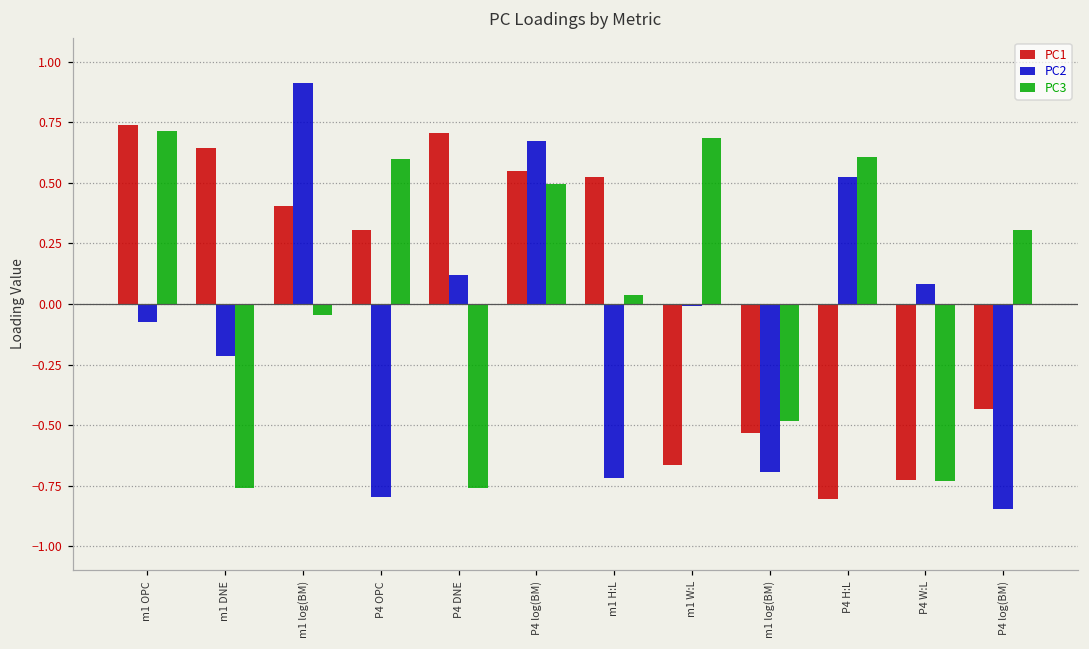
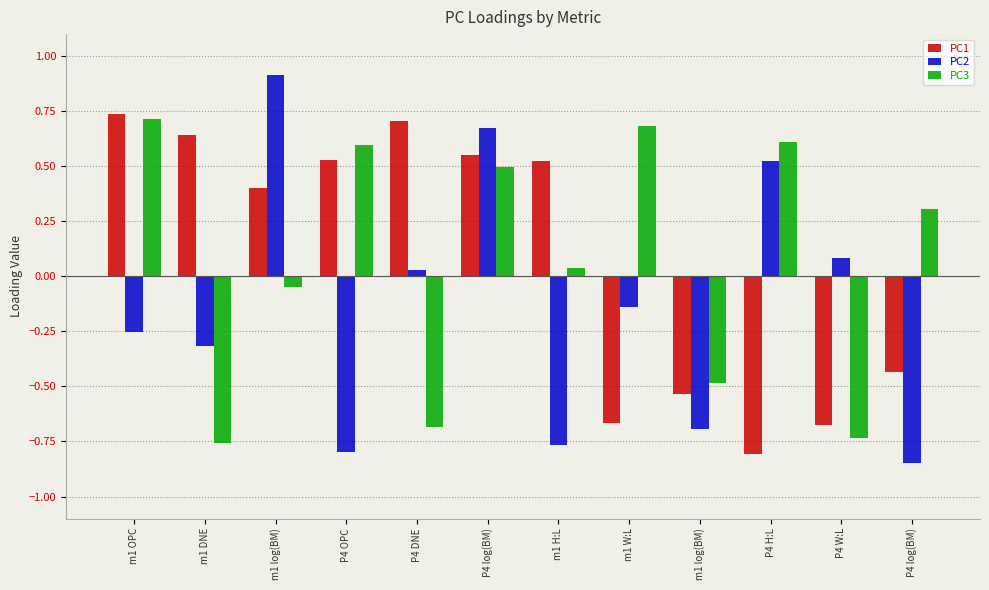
  {
    "PC1": {
      "m1 OPC": 0.74,
      "m1 DNE": 0.64,
-     "P4 OPC": 0.31,
+     "P4 OPC": 0.53,
      "P4 DNE": 0.70,
      "m1 H:L": 0.52,
      "m1 W:L": -0.66,
      "P4 H:L": -0.81,
-     "P4 W:L": -0.72
+     "P4 W:L": -0.68
    },
    "PC2": {
-     "m1 OPC": -0.07,
-     "m1 DNE": -0.22,
+     "m1 OPC": -0.25,
+     "m1 DNE": -0.32,
      "P4 OPC": -0.80,
-     "P4 DNE": 0.12,
-     "m1 H:L": -0.72,
-     "m1 W:L": -0.01,
+     "P4 DNE": 0.03,
+     "m1 H:L": -0.77,
+     "m1 W:L": -0.14,
      "P4 H:L": 0.52,
      "P4 W:L": 0.08
    },
    "PC3": {
      "m1 OPC": 0.72,
      "m1 DNE": -0.76,
      "P4 OPC": 0.60,
-     "P4 DNE": -0.76,
+     "P4 DNE": -0.68,
      "m1 H:L": 0.04,
      "m1 W:L": 0.68,
      "P4 H:L": 0.61,
      "P4 W:L": -0.73
    }
  }
